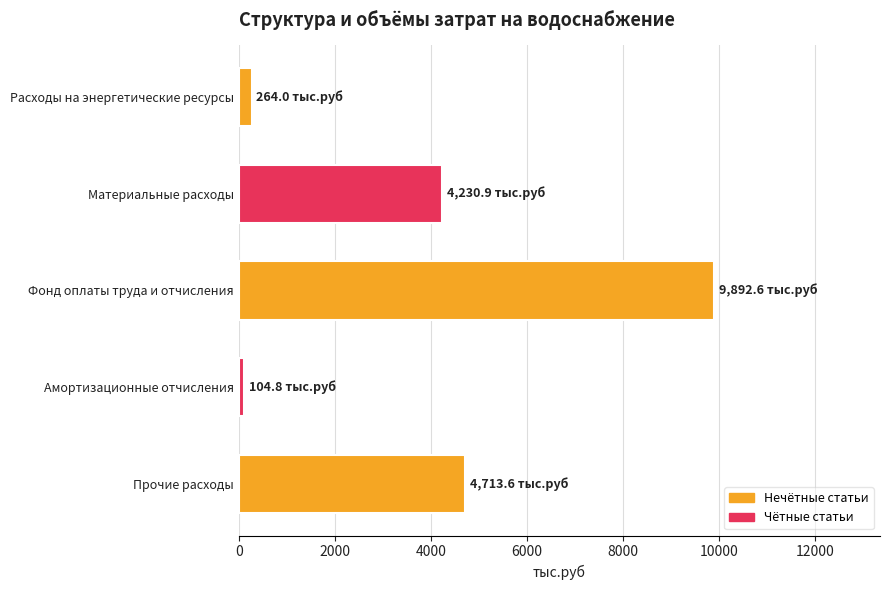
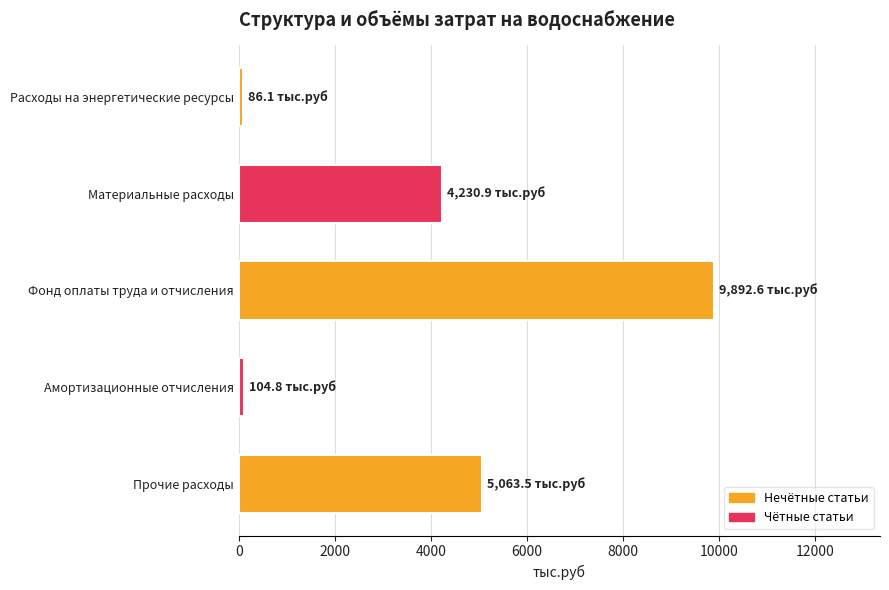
  {
-   "Расходы на энергетические ресурсы": "264.0",
+   "Расходы на энергетические ресурсы": "86.1",
    "Материальные расходы": "4,230.9",
    "Фонд оплаты труда и отчисления": "9,892.6",
    "Амортизационные отчисления": "104.8",
-   "Прочие расходы": "4,713.6"
+   "Прочие расходы": "5,063.5"
  }
